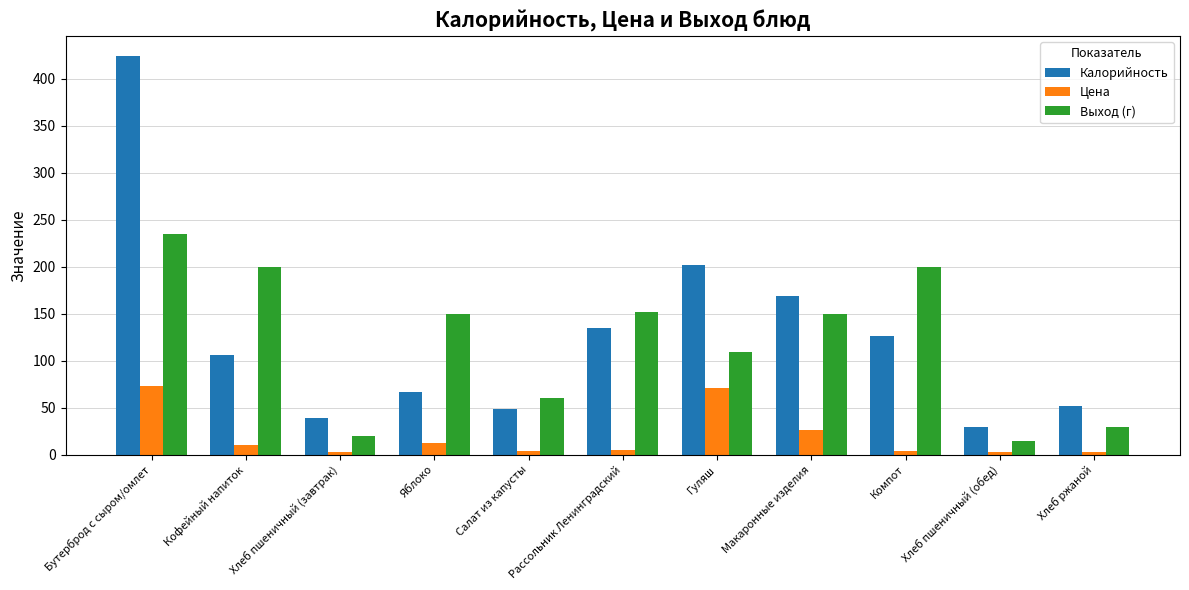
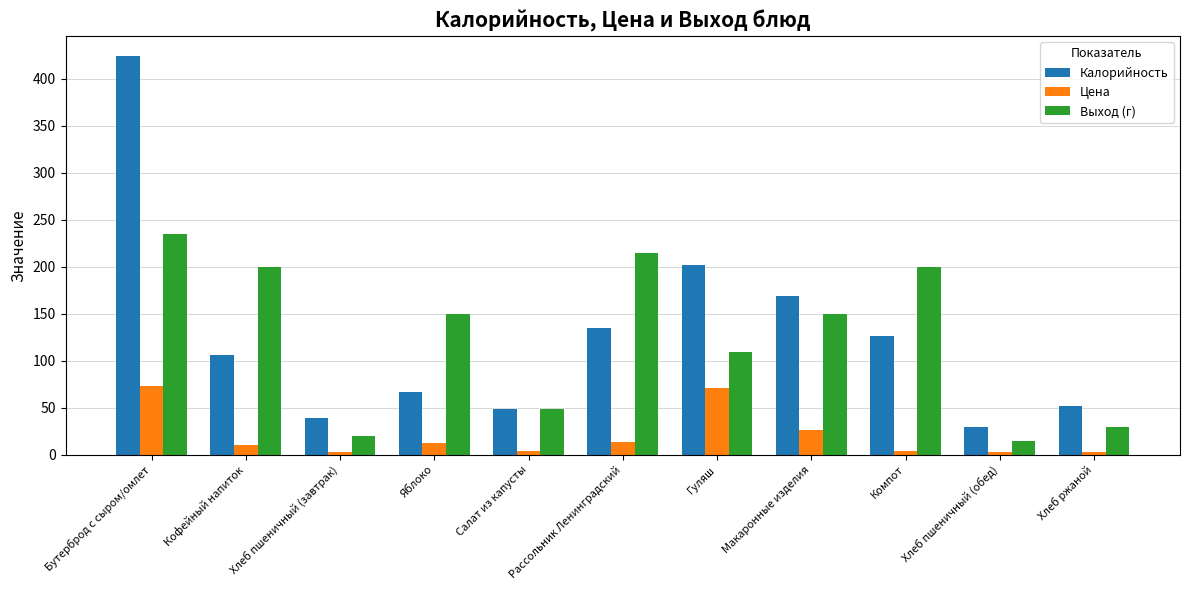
  {
    "Калорийность": {
      "Бутерброд с сыром/омлет": 420,
      "Кофейный напиток": 110,
      "Хлеб пшеничный (завтрак)": 40,
      "Яблоко": 70,
      "Салат из капусты": 50,
      "Рассольник Ленинградский": 140,
      "Гуляш": 200,
      "Макаронные изделия": 170,
      "Компот": 130,
      "Хлеб пшеничный (обед)": 30,
      "Хлеб ржаной": 50
    },
    "Цена": {
      "Бутерброд с сыром/омлет": 70,
      "Кофейный напиток": 10,
      "Яблоко": 10,
      "Салат из капусты": 0,
-     "Рассольник Ленинградский": 0,
+     "Рассольник Ленинградский": 10,
      "Гуляш": 70,
      "Макаронные изделия": 30,
      "Компот": 0
    },
    "Выход (г)": {
      "Бутерброд с сыром/омлет": 240,
      "Кофейный напиток": 200,
      "Хлеб пшеничный (завтрак)": 20,
      "Яблоко": 150,
-     "Салат из капусты": 60,
-     "Рассольник Ленинградский": 150,
+     "Салат из капусты": 50,
+     "Рассольник Ленинградский": 220,
      "Гуляш": 110,
      "Макаронные изделия": 150,
      "Компот": 200,
      "Хлеб пшеничный (обед)": 20,
      "Хлеб ржаной": 30
    }
  }
